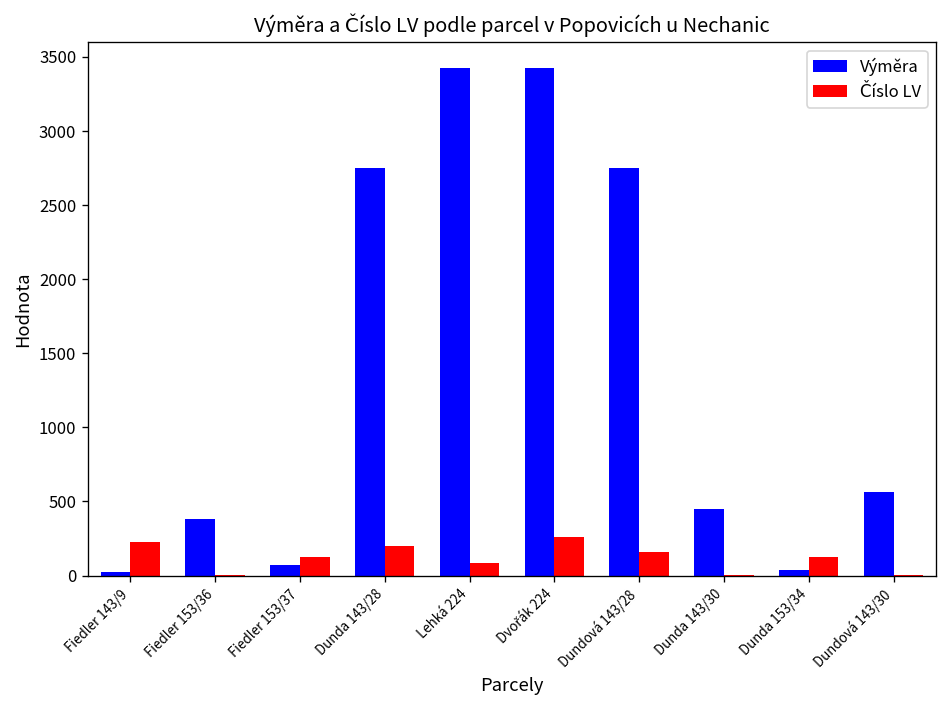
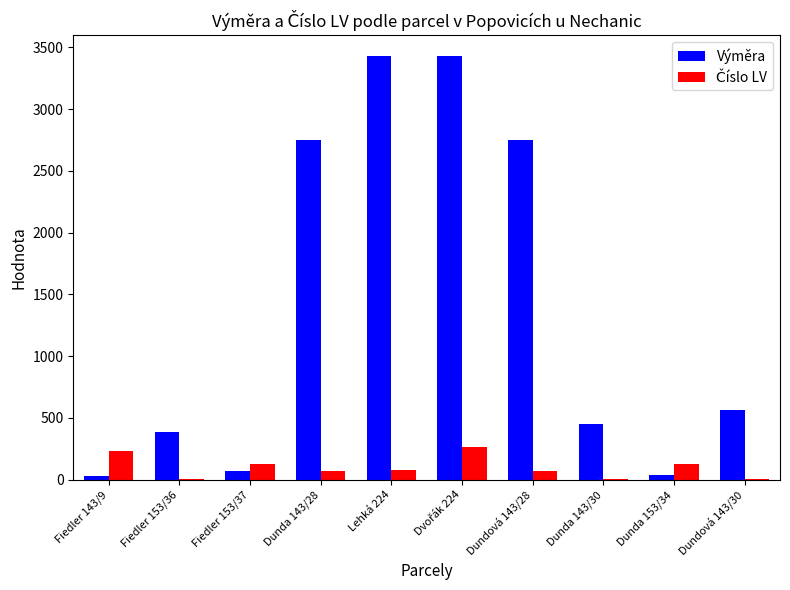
  {
    "Výměra": {
      "Fiedler 143/9": 30,
      "Fiedler 153/36": 380,
      "Fiedler 153/37": 70,
      "Dunda 143/28": 2750,
      "Lehká 224": 3430,
      "Dvořák 224": 3430,
      "Dundová 143/28": 2750,
      "Dunda 143/30": 450,
      "Dunda 153/34": 40,
      "Dundová 143/30": 570
    },
    "Číslo LV": {
      "Fiedler 143/9": 230,
      "Fiedler 153/37": 130,
-     "Dunda 143/28": 200,
+     "Dunda 143/28": 70,
      "Lehká 224": 80,
      "Dvořák 224": 260,
-     "Dundová 143/28": 160,
+     "Dundová 143/28": 70,
      "Dunda 153/34": 130
    }
  }
